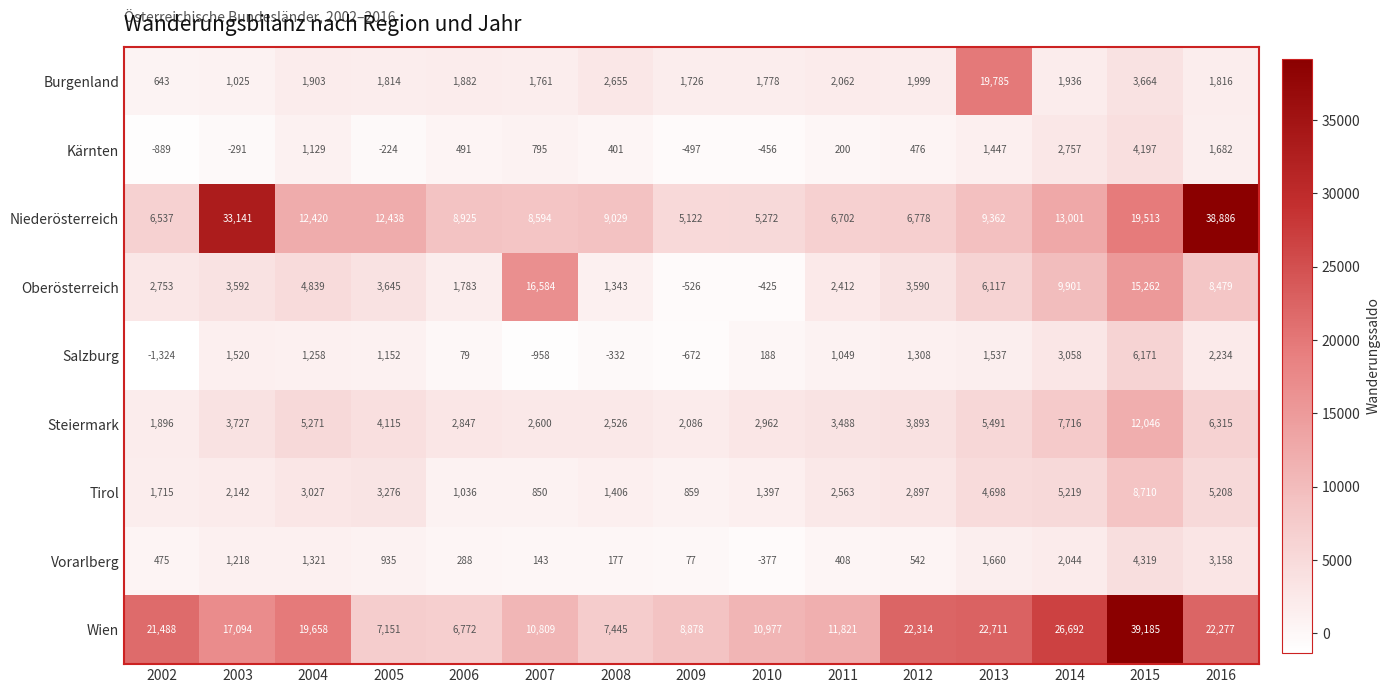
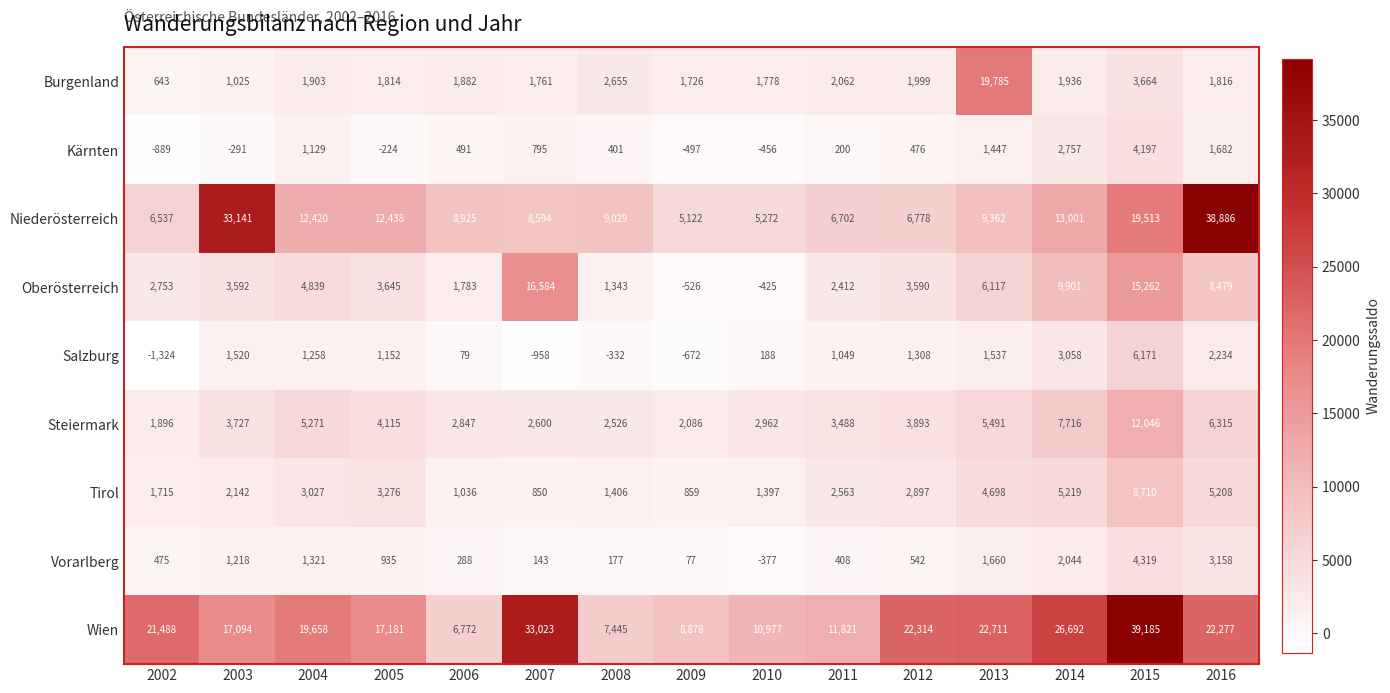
  {
    "Burgenland": {
      "2002": "643",
      "2003": "1,025",
      "2004": "1,903",
      "2005": "1,814",
      "2006": "1,882",
      "2007": "1,761",
      "2008": "2,655",
      "2009": "1,726",
      "2010": "1,778",
      "2011": "2,062",
      "2012": "1,999",
      "2013": "19,785",
      "2014": "1,936",
      "2015": "3,664",
      "2016": "1,816"
    },
    "Kärnten": {
      "2002": "-889",
      "2003": "-291",
      "2004": "1,129",
      "2005": "-224",
      "2006": "491",
      "2007": "795",
      "2008": "401",
      "2009": "-497",
      "2010": "-456",
      "2011": "200",
      "2012": "476",
      "2013": "1,447",
      "2014": "2,757",
      "2015": "4,197",
      "2016": "1,682"
    },
    "Niederösterreich": {
      "2002": "6,537",
      "2003": "33,141",
      "2004": "12,420",
      "2005": "12,438",
      "2006": "8,925",
      "2007": "8,594",
      "2008": "9,029",
      "2009": "5,122",
      "2010": "5,272",
      "2011": "6,702",
      "2012": "6,778",
      "2013": "9,362",
      "2014": "13,001",
      "2015": "19,513",
      "2016": "38,886"
    },
    "Oberösterreich": {
      "2002": "2,753",
      "2003": "3,592",
      "2004": "4,839",
      "2005": "3,645",
      "2006": "1,783",
      "2007": "16,584",
      "2008": "1,343",
      "2009": "-526",
      "2010": "-425",
      "2011": "2,412",
      "2012": "3,590",
      "2013": "6,117",
      "2014": "9,901",
      "2015": "15,262",
      "2016": "8,479"
    },
    "Salzburg": {
      "2002": "-1,324",
      "2003": "1,520",
      "2004": "1,258",
      "2005": "1,152",
      "2006": "79",
      "2007": "-958",
      "2008": "-332",
      "2009": "-672",
      "2010": "188",
      "2011": "1,049",
      "2012": "1,308",
      "2013": "1,537",
      "2014": "3,058",
      "2015": "6,171",
      "2016": "2,234"
    },
    "Steiermark": {
      "2002": "1,896",
      "2003": "3,727",
      "2004": "5,271",
      "2005": "4,115",
      "2006": "2,847",
      "2007": "2,600",
      "2008": "2,526",
      "2009": "2,086",
      "2010": "2,962",
      "2011": "3,488",
      "2012": "3,893",
      "2013": "5,491",
      "2014": "7,716",
      "2015": "12,046",
      "2016": "6,315"
    },
    "Tirol": {
      "2002": "1,715",
      "2003": "2,142",
      "2004": "3,027",
      "2005": "3,276",
      "2006": "1,036",
      "2007": "850",
      "2008": "1,406",
      "2009": "859",
      "2010": "1,397",
      "2011": "2,563",
      "2012": "2,897",
      "2013": "4,698",
      "2014": "5,219",
      "2015": "8,710",
      "2016": "5,208"
    },
    "Vorarlberg": {
      "2002": "475",
      "2003": "1,218",
      "2004": "1,321",
      "2005": "935",
      "2006": "288",
      "2007": "143",
      "2008": "177",
      "2009": "77",
      "2010": "-377",
      "2011": "408",
      "2012": "542",
      "2013": "1,660",
      "2014": "2,044",
      "2015": "4,319",
      "2016": "3,158"
    },
    "Wien": {
      "2002": "21,488",
      "2003": "17,094",
      "2004": "19,658",
-     "2005": "7,151",
+     "2005": "17,181",
      "2006": "6,772",
-     "2007": "10,809",
+     "2007": "33,023",
      "2008": "7,445",
      "2009": "8,878",
      "2010": "10,977",
      "2011": "11,821",
      "2012": "22,314",
      "2013": "22,711",
      "2014": "26,692",
      "2015": "39,185",
      "2016": "22,277"
    }
  }
